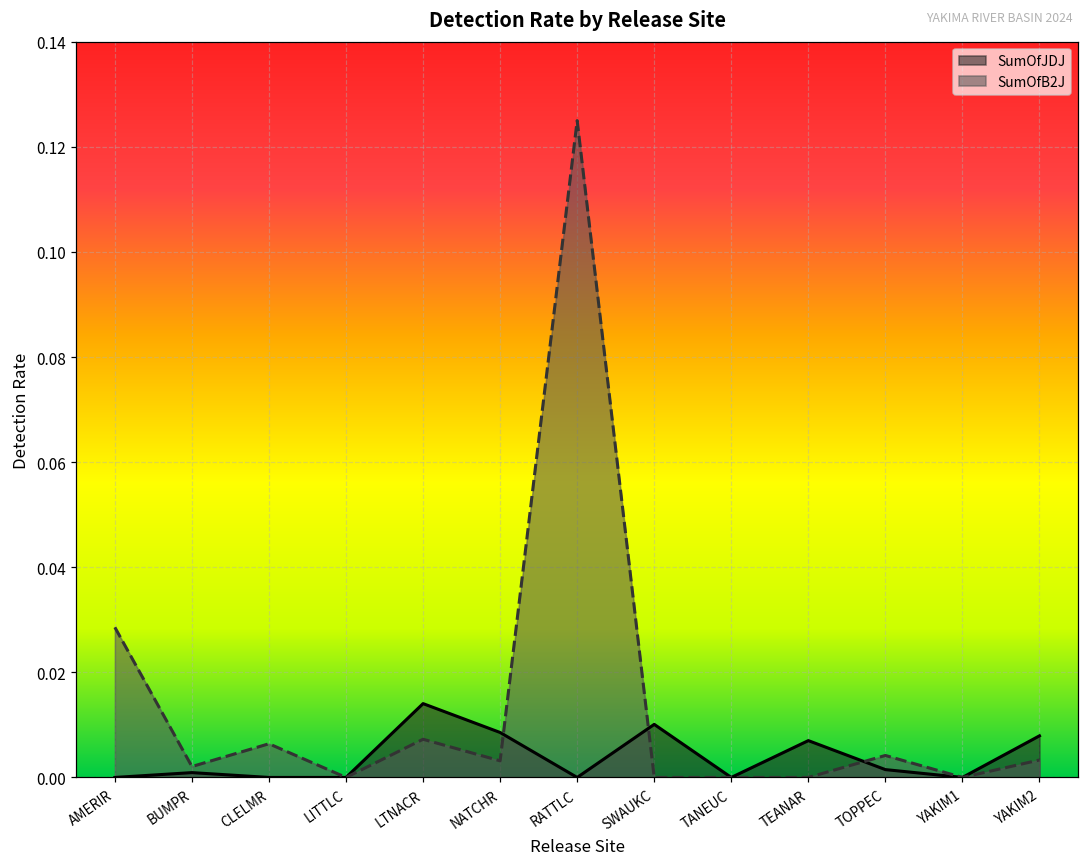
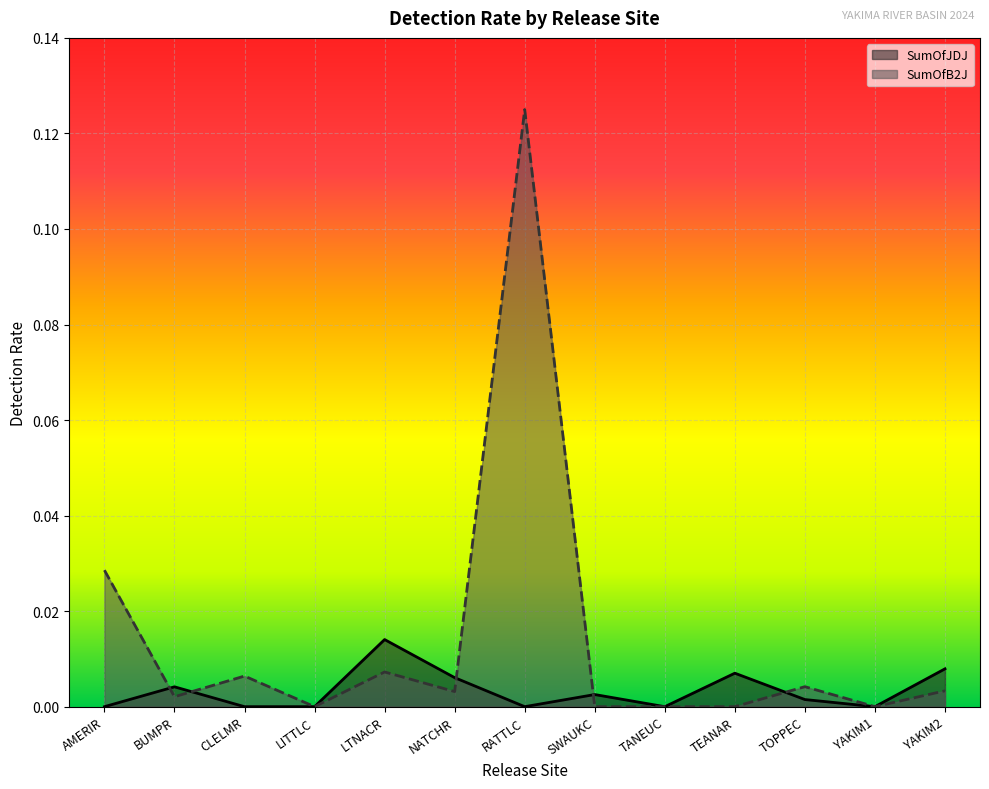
  {
    "SumOfJDJ": {
      "AMERIR": 0.000,
-     "BUMPR": 0.001,
+     "BUMPR": 0.004,
      "CLELMR": 0.000,
      "LTNACR": 0.014,
-     "NATCHR": 0.009,
+     "NATCHR": 0.006,
      "RATTLC": 0.000,
-     "SWAUKC": 0.010,
+     "SWAUKC": 0.003,
      "TEANAR": 0.007,
      "TOPPEC": 0.001,
      "YAKIM2": 0.008
    },
    "SumOfB2J": {
      "AMERIR": 0.029,
      "BUMPR": 0.002,
      "CLELMR": 0.006,
      "LTNACR": 0.007,
      "NATCHR": 0.003,
      "RATTLC": 0.125,
      "SWAUKC": 0.000,
      "TEANAR": 0.000,
      "TOPPEC": 0.004,
      "YAKIM2": 0.003
    }
  }
